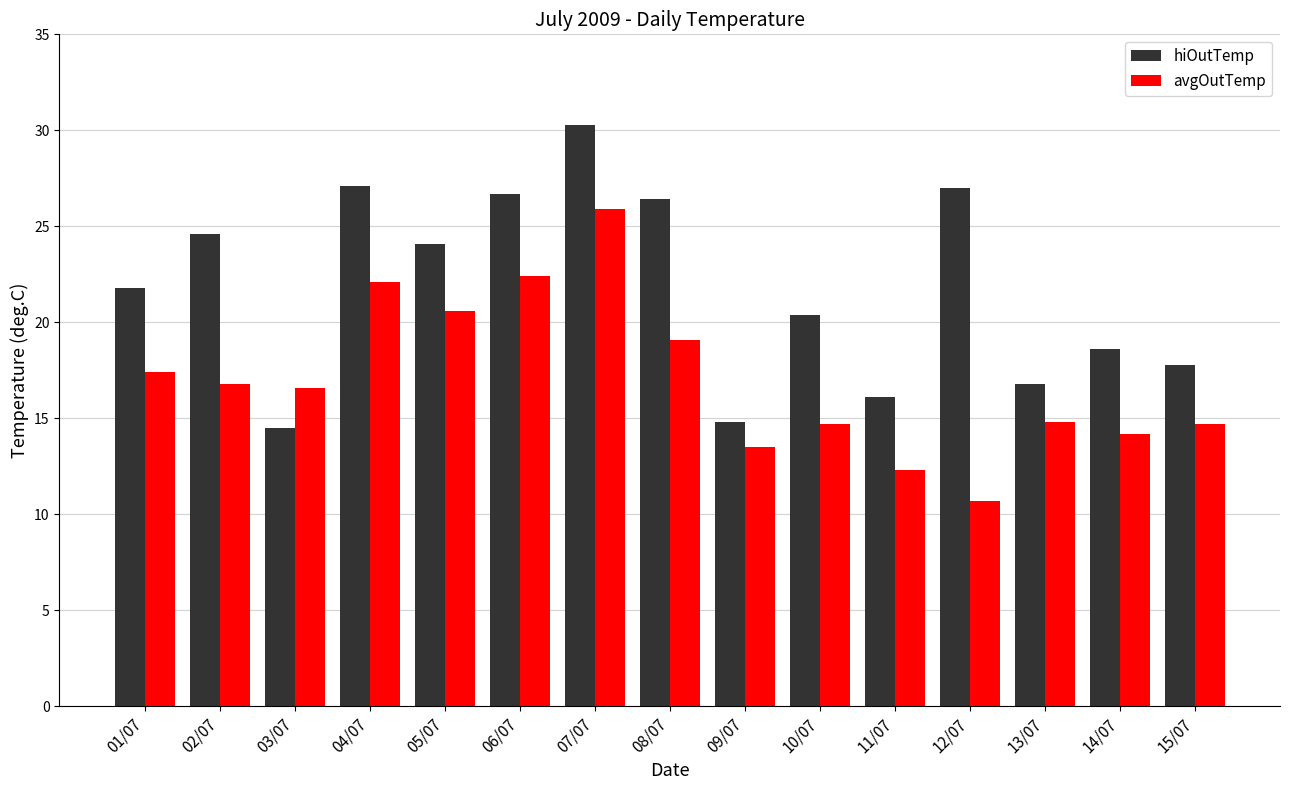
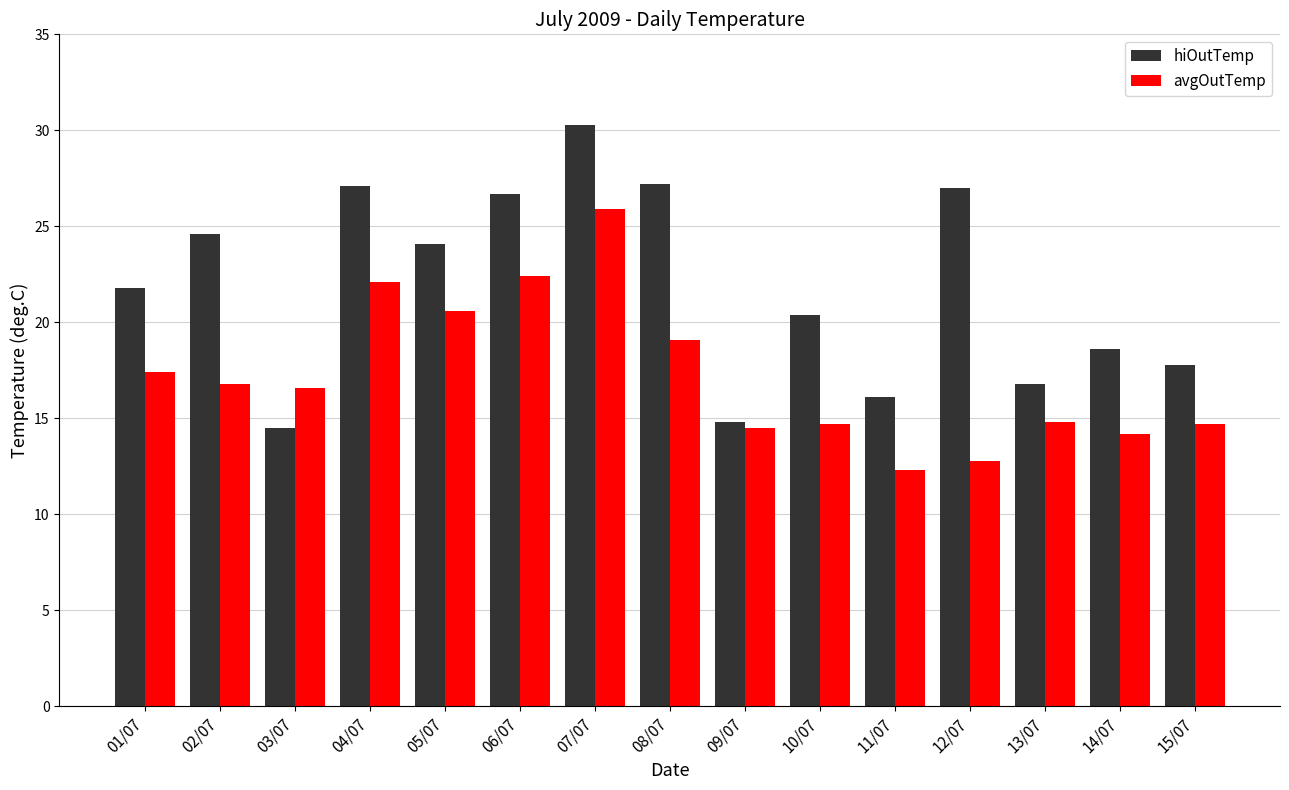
  {
    "hiOutTemp": {
      "01/07": 21.8,
      "02/07": 24.6,
      "03/07": 14.5,
      "04/07": 27.1,
      "05/07": 24.1,
      "06/07": 26.7,
      "07/07": 30.3,
-     "08/07": 26.4,
+     "08/07": 27.2,
      "09/07": 14.8,
      "10/07": 20.4,
      "11/07": 16.1,
      "12/07": 27.0,
      "13/07": 16.8,
      "14/07": 18.6,
      "15/07": 17.8
    },
    "avgOutTemp": {
      "01/07": 17.4,
      "02/07": 16.8,
      "03/07": 16.6,
      "04/07": 22.1,
      "05/07": 20.6,
      "06/07": 22.4,
      "07/07": 25.9,
      "08/07": 19.1,
-     "09/07": 13.5,
+     "09/07": 14.5,
      "10/07": 14.7,
      "11/07": 12.3,
-     "12/07": 10.7,
+     "12/07": 12.8,
      "13/07": 14.8,
      "14/07": 14.2,
      "15/07": 14.7
    }
  }
